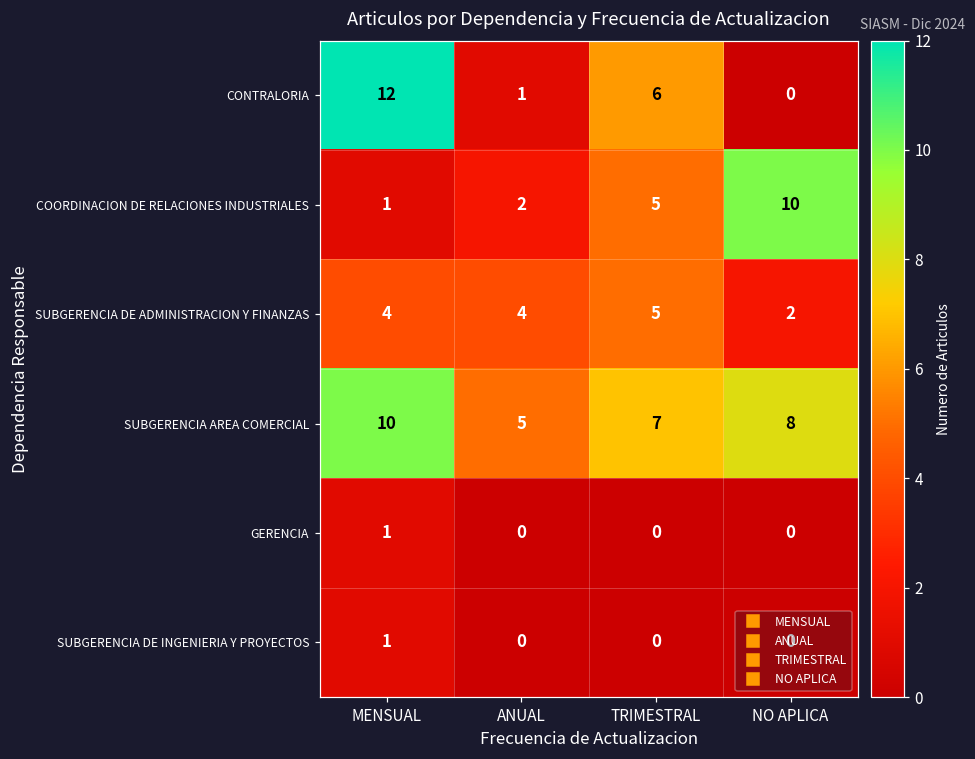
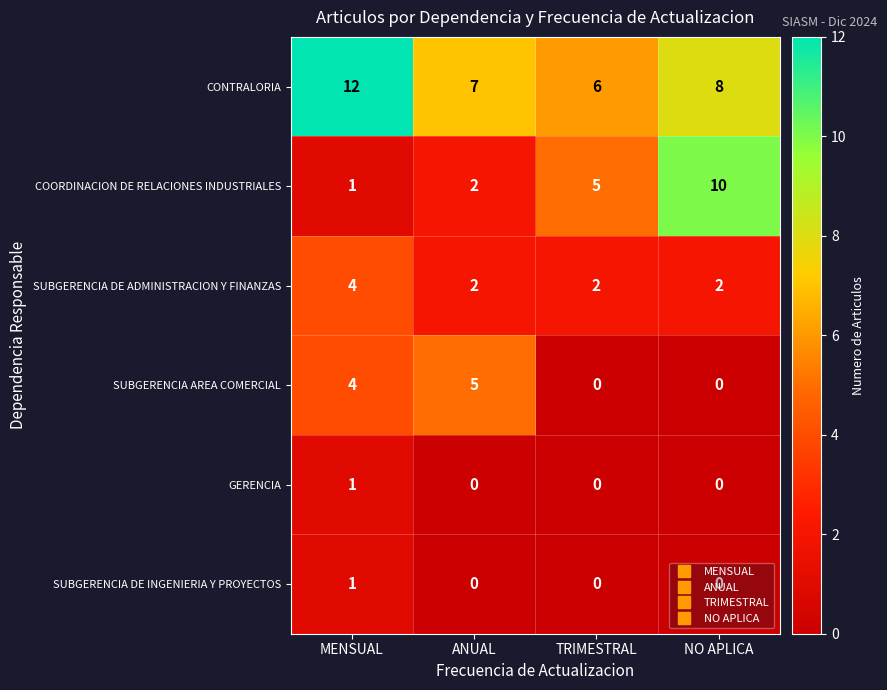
  {
    "CONTRALORIA": {
      "MENSUAL": 12,
-     "ANUAL": 1,
+     "ANUAL": 7,
      "TRIMESTRAL": 6,
-     "NO APLICA": 0
+     "NO APLICA": 8
    },
    "COORDINACION DE RELACIONES INDUSTRIALES": {
      "MENSUAL": 1,
      "ANUAL": 2,
      "TRIMESTRAL": 5,
      "NO APLICA": 10
    },
    "SUBGERENCIA DE ADMINISTRACION Y FINANZAS": {
      "MENSUAL": 4,
-     "ANUAL": 4,
-     "TRIMESTRAL": 5,
+     "ANUAL": 2,
+     "TRIMESTRAL": 2,
      "NO APLICA": 2
    },
    "SUBGERENCIA AREA COMERCIAL": {
-     "MENSUAL": 10,
+     "MENSUAL": 4,
      "ANUAL": 5,
-     "TRIMESTRAL": 7,
-     "NO APLICA": 8
+     "TRIMESTRAL": 0,
+     "NO APLICA": 0
    },
    "GERENCIA": {
      "MENSUAL": 1,
      "ANUAL": 0,
      "TRIMESTRAL": 0,
      "NO APLICA": 0
    },
    "SUBGERENCIA DE INGENIERIA Y PROYECTOS": {
      "MENSUAL": 1,
      "ANUAL": 0,
      "TRIMESTRAL": 0
    }
  }
